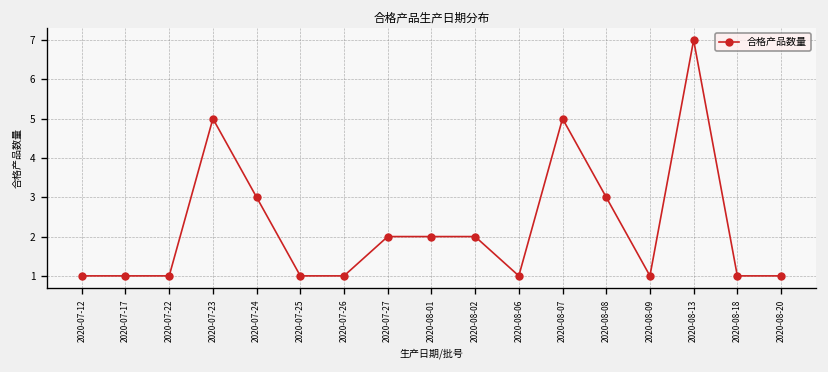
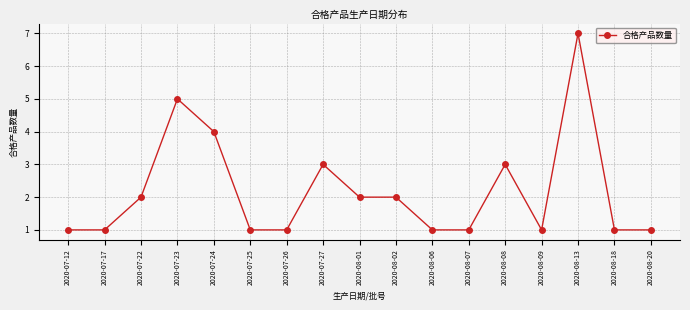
  {
    "2020-07-12": 1,
    "2020-07-17": 1,
-   "2020-07-22": 1,
+   "2020-07-22": 2,
    "2020-07-23": 5,
-   "2020-07-24": 3,
+   "2020-07-24": 4,
    "2020-07-25": 1,
    "2020-07-26": 1,
-   "2020-07-27": 2,
+   "2020-07-27": 3,
    "2020-08-01": 2,
    "2020-08-02": 2,
    "2020-08-06": 1,
-   "2020-08-07": 5,
+   "2020-08-07": 1,
    "2020-08-08": 3,
    "2020-08-09": 1,
    "2020-08-13": 7,
    "2020-08-18": 1,
    "2020-08-20": 1
  }
